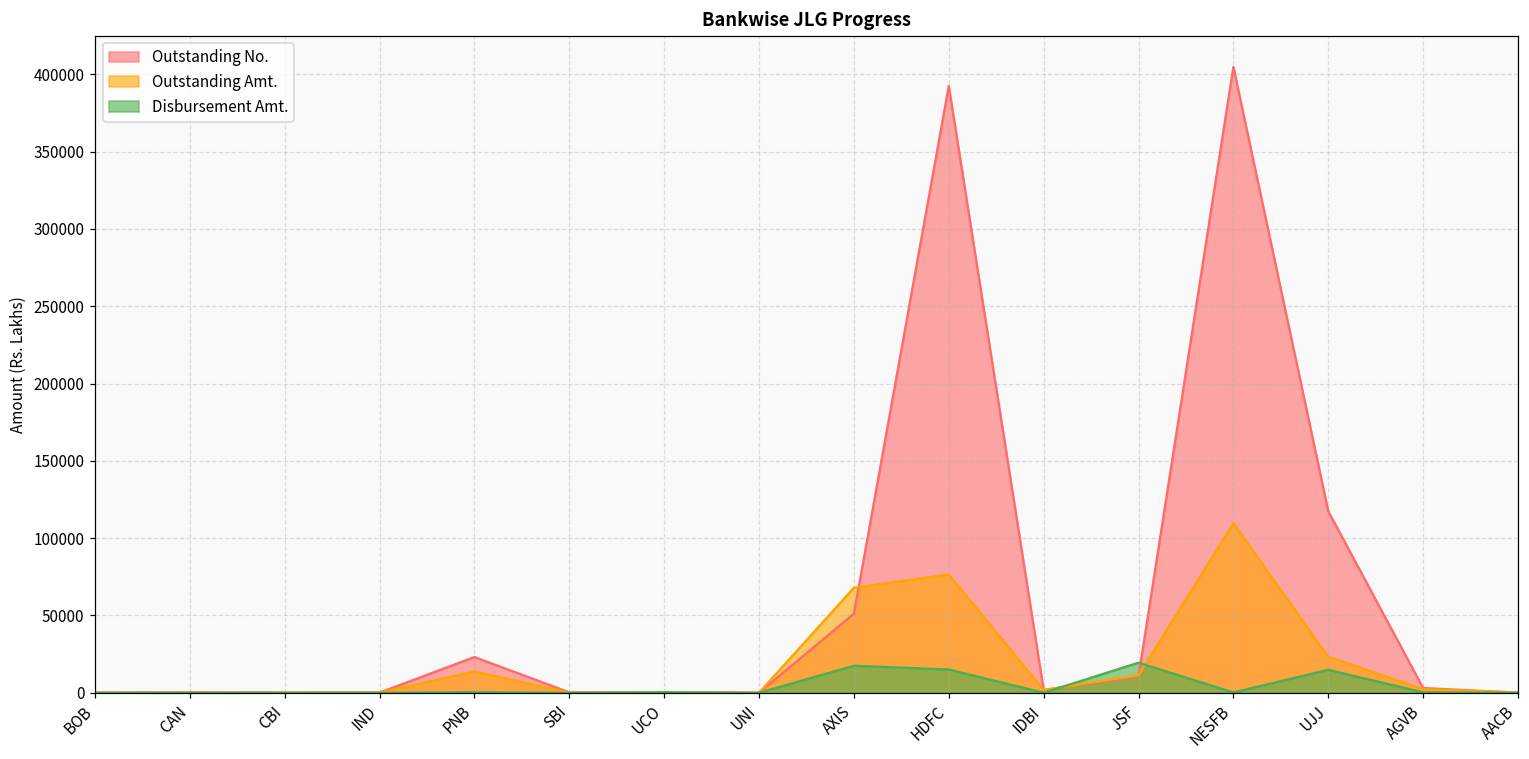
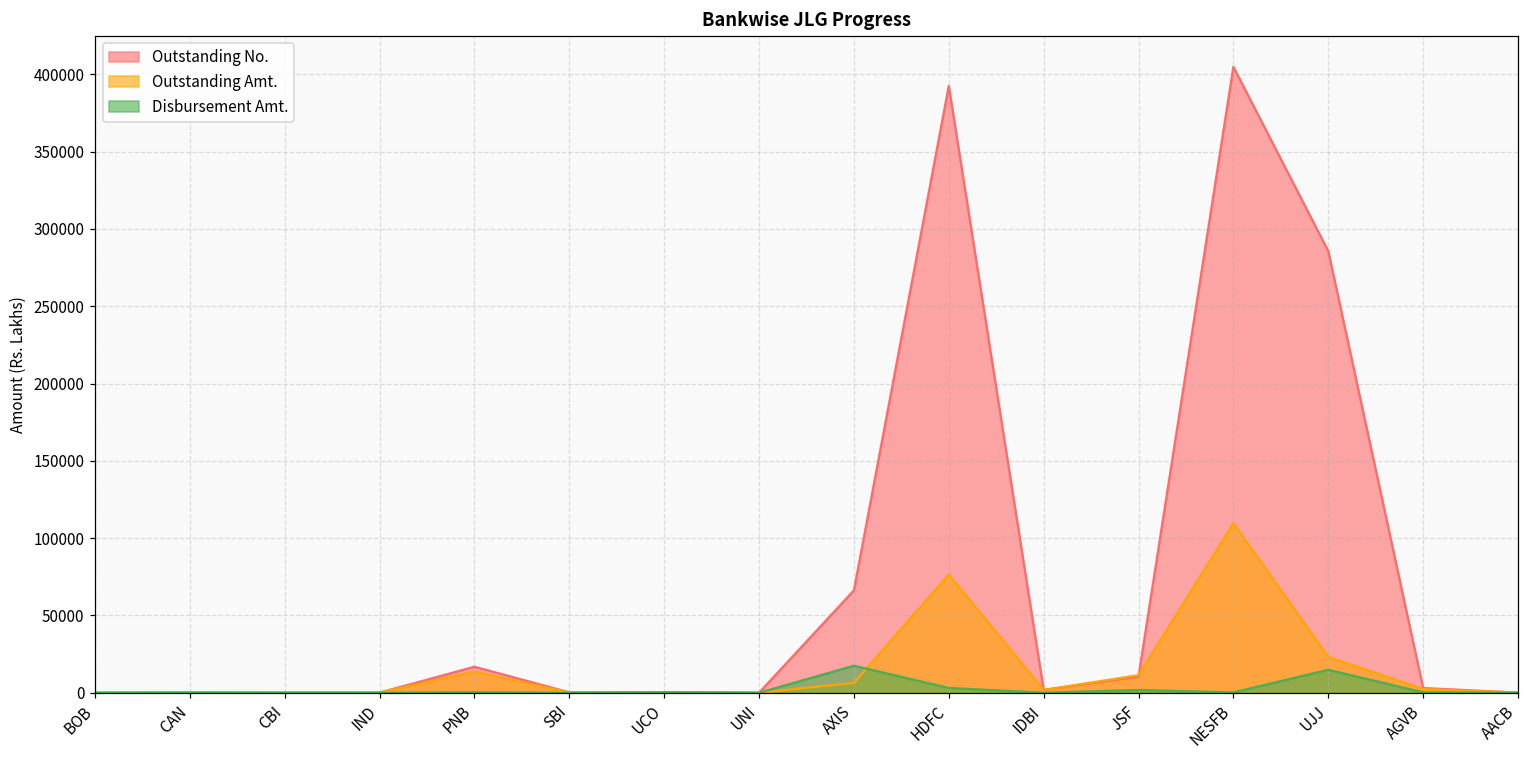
  {
    "Outstanding No.": {
-     "PNB": 23000,
-     "AXIS": 51000,
+     "PNB": 17000,
+     "AXIS": 66000,
      "HDFC": 392000,
      "NESFB": 405000,
-     "UJJ": 117000
+     "UJJ": 286000
    },
    "Outstanding Amt.": {
      "PNB": 14000,
-     "AXIS": 68000,
+     "AXIS": 6000,
      "HDFC": 76000,
      "NESFB": 110000,
      "UJJ": 23000
    },
    "Disbursement Amt.": {
      "PNB": 0,
      "AXIS": 17000,
-     "HDFC": 15000,
-     "JSF": 19000,
+     "HDFC": 3000,
+     "JSF": 2000,
      "NESFB": 0,
      "UJJ": 15000,
      "AGVB": 0
    }
  }
